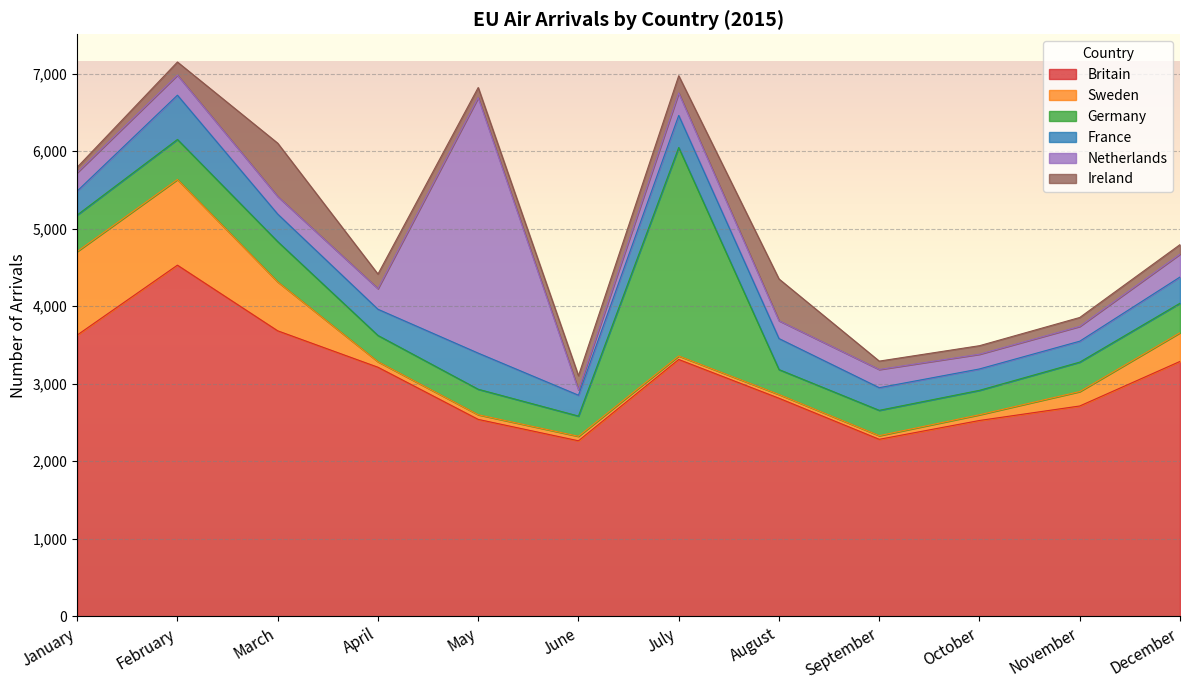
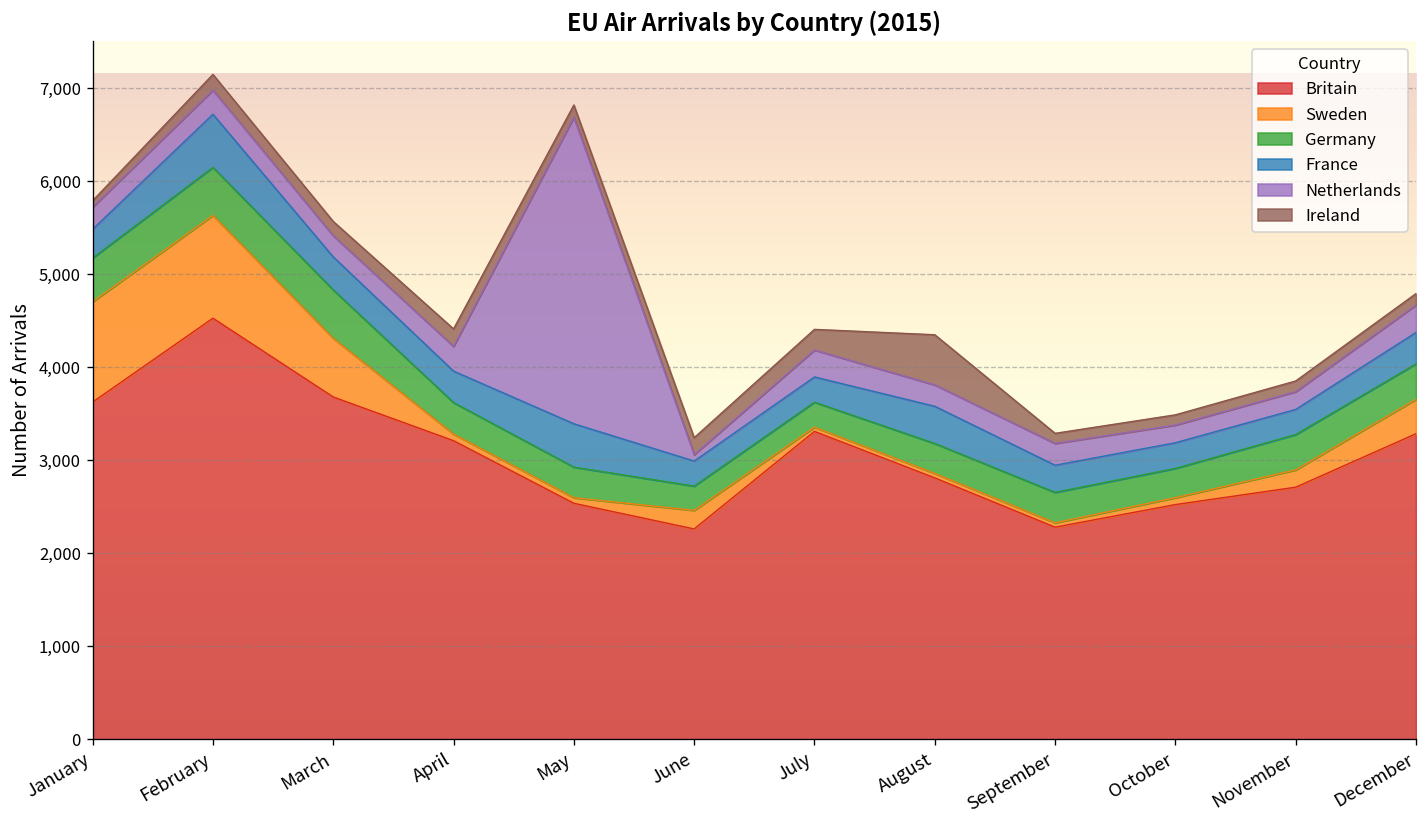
  {
    "Britain": {
      "January": "3,600",
      "February": "4,500",
      "March": "3,700",
      "April": "3,200",
      "May": "2,500",
      "June": "2,300",
      "July": "3,300",
      "August": "2,800",
      "September": "2,300",
      "October": "2,500",
      "November": "2,700",
      "December": "3,300"
    },
    "Sweden": {
      "January": "1,100",
      "February": "1,100",
      "March": "600",
      "April": "100",
      "May": "100",
-     "June": "100",
+     "June": "200",
      "July": "0",
      "August": "0",
      "September": "0",
      "October": "100",
      "November": "200",
      "December": "400"
    },
    "Germany": {
      "January": "500",
      "February": "500",
      "March": "500",
      "April": "300",
      "May": "300",
      "June": "300",
-     "July": "2,700",
+     "July": "300",
      "August": "300",
      "September": "300",
      "October": "300",
      "November": "400",
      "December": "400"
    },
    "France": {
      "January": "300",
      "February": "600",
      "March": "400",
      "April": "300",
      "May": "500",
      "June": "300",
-     "July": "400",
+     "July": "300",
      "August": "400",
      "September": "300",
      "October": "300",
      "November": "300",
      "December": "300"
    },
    "Netherlands": {
      "January": "200",
      "February": "300",
      "March": "200",
      "April": "300",
      "May": "3,300",
      "June": "100",
      "July": "300",
      "August": "200",
      "September": "200",
      "October": "200",
      "November": "200",
      "December": "300"
    },
    "Ireland": {
      "January": "100",
      "February": "200",
-     "March": "700",
+     "March": "200",
      "April": "200",
      "May": "100",
      "June": "200",
      "July": "200",
      "August": "500",
      "September": "100",
      "October": "100",
      "November": "100",
      "December": "100"
    }
  }
